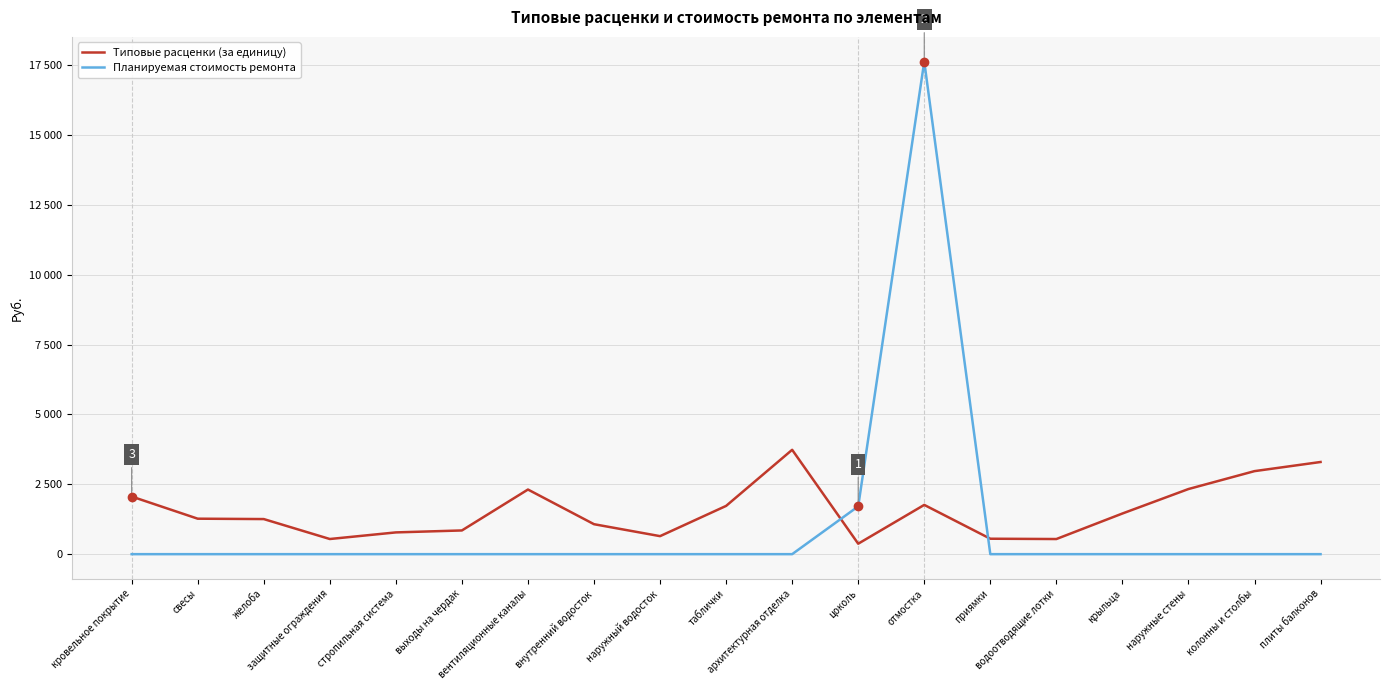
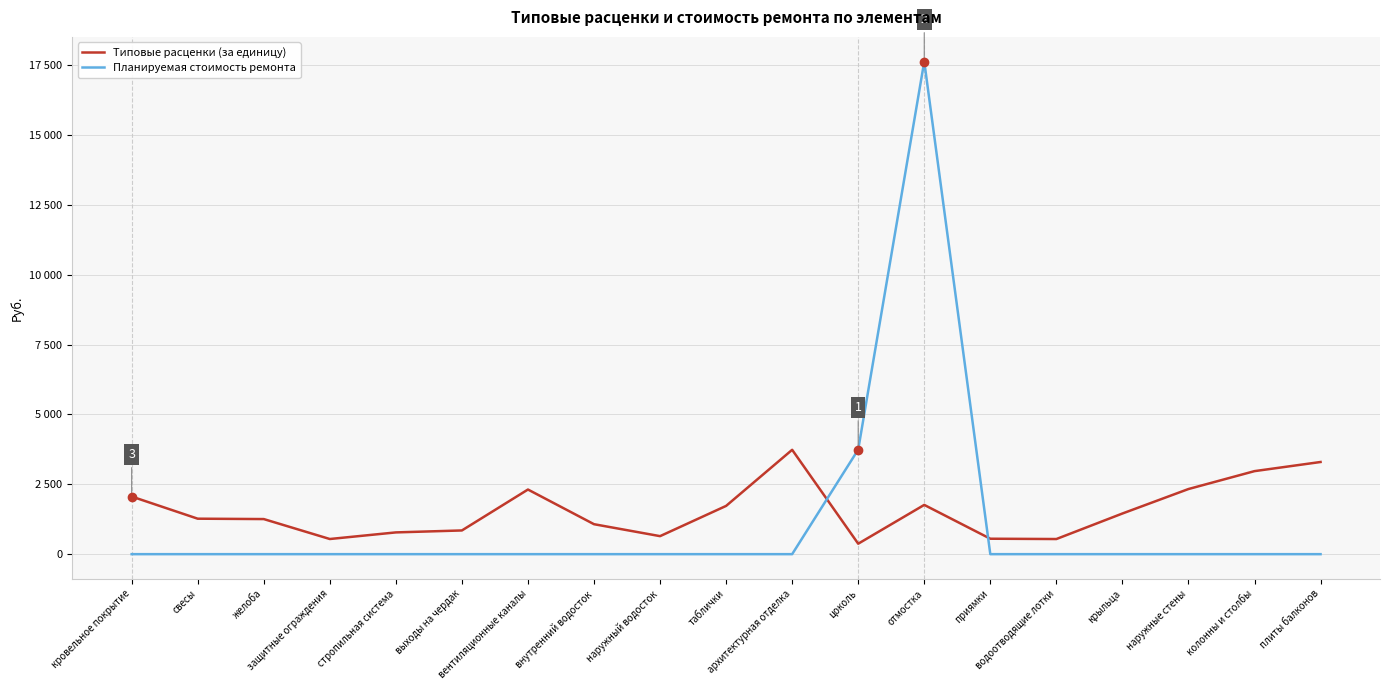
  {
    "Планируемая стоимость ремонта": {
      "кровельное покрытие": 0,
      "свесы": 0,
      "желоба": 0,
      "защитные ограждения": 0,
      "стропильная система": 0,
      "выходы на чердак": 0,
      "вентиляционные каналы": 0,
      "внутренний водосток": 0,
      "наружный водосток": 0,
      "таблички": 0,
      "архитектурная отделка": 0,
-     "цоколь": 1700,
+     "цоколь": 3700,
      "приямки": 0,
      "водоотводящие лотки": 0,
      "крыльца": 0,
      "наружные стены": 0,
      "колонны и столбы": 0,
      "плиты балконов": 0
    }
  }
